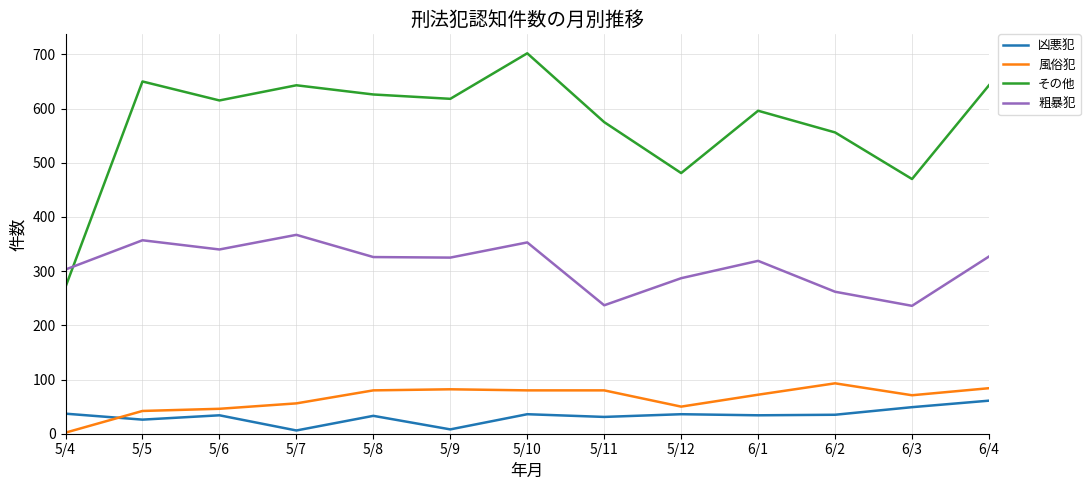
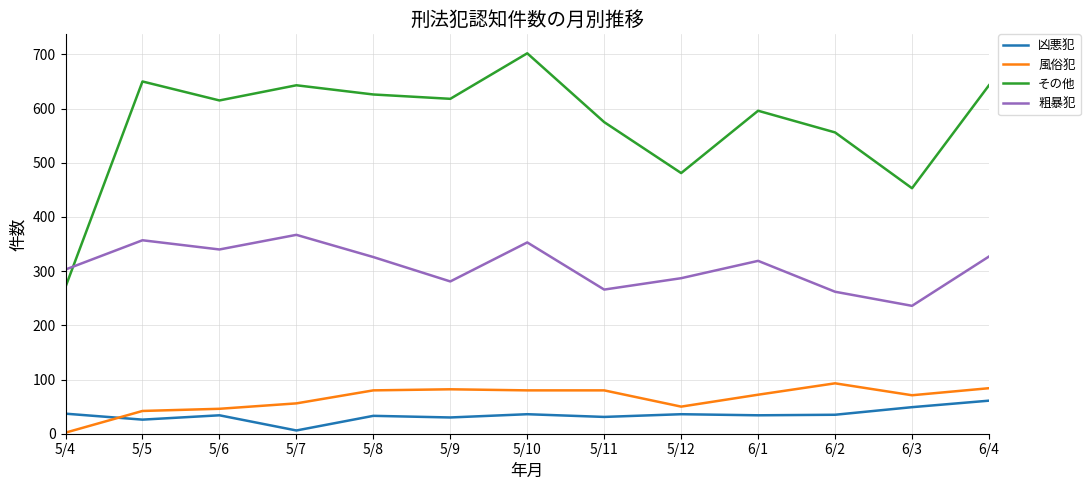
  {
    "凶悪犯": {
      "5/4": 40,
      "5/5": 30,
      "5/6": 30,
      "5/7": 10,
      "5/8": 30,
-     "5/9": 10,
+     "5/9": 30,
      "5/10": 40,
      "5/11": 30,
      "5/12": 40,
      "6/1": 30,
      "6/2": 40,
      "6/3": 50,
      "6/4": 60
    },
    "風俗犯": {
      "5/4": 0,
      "5/5": 40,
      "5/6": 50,
      "5/7": 60,
      "5/8": 80,
      "5/9": 80,
      "5/10": 80,
      "5/11": 80,
      "5/12": 50,
      "6/1": 70,
      "6/2": 90,
      "6/3": 70,
      "6/4": 80
    },
    "その他": {
      "5/4": 270,
      "5/5": 650,
      "5/6": 620,
      "5/7": 640,
      "5/8": 630,
      "5/9": 620,
      "5/10": 700,
      "5/11": 580,
      "5/12": 480,
      "6/1": 600,
      "6/2": 560,
-     "6/3": 470,
+     "6/3": 450,
      "6/4": 640
    },
    "粗暴犯": {
      "5/4": 300,
      "5/5": 360,
      "5/6": 340,
      "5/7": 370,
      "5/8": 330,
-     "5/9": 330,
+     "5/9": 280,
      "5/10": 350,
-     "5/11": 240,
+     "5/11": 270,
      "5/12": 290,
      "6/1": 320,
      "6/2": 260,
      "6/3": 240,
      "6/4": 330
    }
  }
